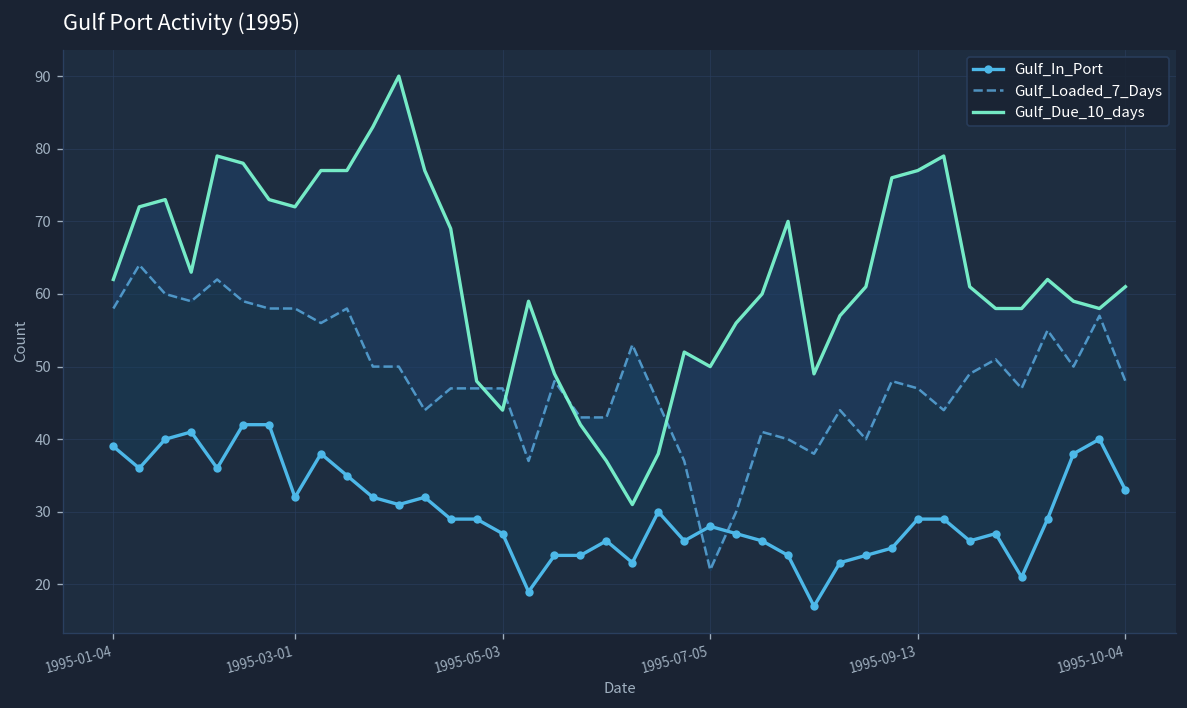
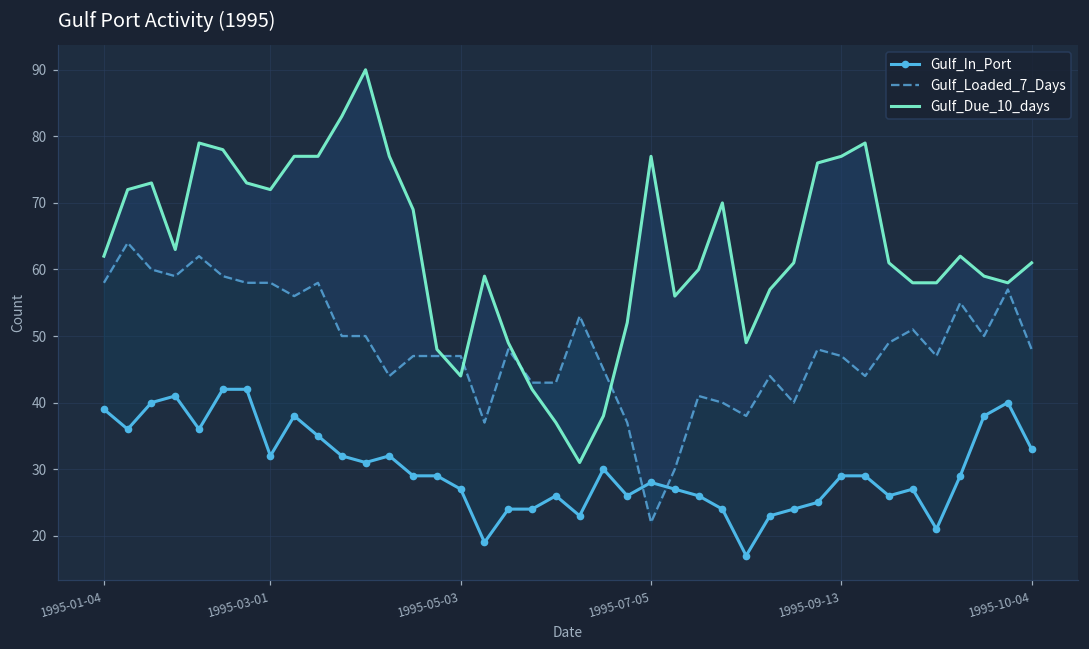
  {
    "Gulf_Due_10_days": {
      "1995-05-03": 44,
-     "1995-07-05": 50
+     "1995-07-05": 77
    }
  }
